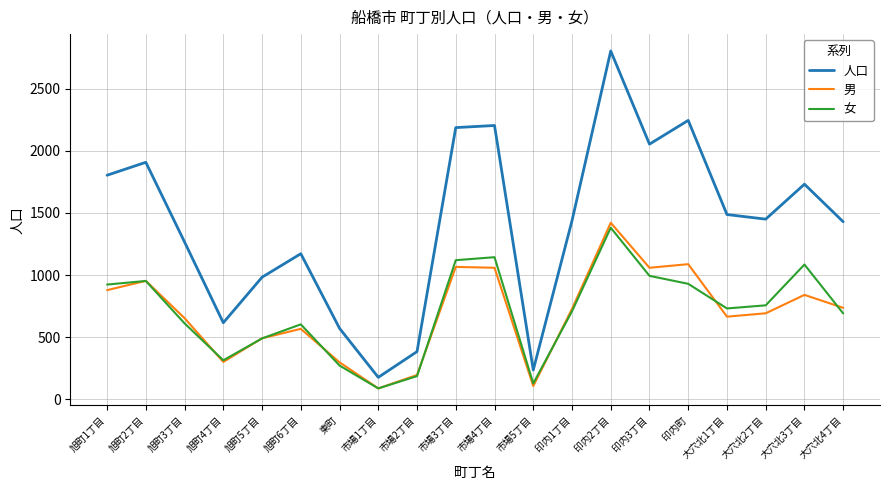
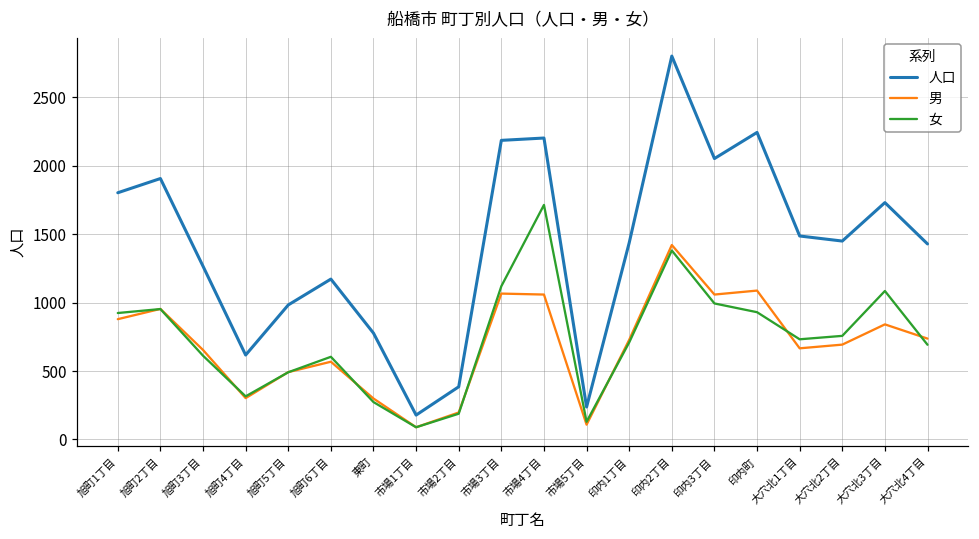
  {
    "人口": {
      "旭町1丁目": 1800,
      "旭町2丁目": 1910,
      "旭町3丁目": 1270,
      "旭町4丁目": 620,
      "旭町5丁目": 980,
      "旭町6丁目": 1170,
-     "東町": 570,
+     "東町": 780,
      "市場1丁目": 180,
      "市場2丁目": 390,
      "市場3丁目": 2190,
      "市場4丁目": 2200,
      "市場5丁目": 240,
      "印内1丁目": 1440,
      "印内2丁目": 2800,
      "印内3丁目": 2050,
      "印内町": 2240,
      "大穴北1丁目": 1490,
      "大穴北2丁目": 1450,
      "大穴北3丁目": 1730,
      "大穴北4丁目": 1430
    },
    "男": {
      "旭町1丁目": 880,
      "旭町3丁目": 650,
      "旭町6丁目": 570,
      "東町": 300,
      "市場3丁目": 1070,
      "市場4丁目": 1060,
      "市場5丁目": 110,
      "印内2丁目": 1420,
      "印内3丁目": 1060,
      "印内町": 1090,
      "大穴北1丁目": 670,
      "大穴北2丁目": 690,
      "大穴北3丁目": 840,
      "大穴北4丁目": 740
    },
    "女": {
      "旭町1丁目": 920,
      "旭町3丁目": 610,
      "旭町6丁目": 600,
      "東町": 270,
      "市場3丁目": 1120,
-     "市場4丁目": 1140,
+     "市場4丁目": 1710,
      "市場5丁目": 130,
      "印内2丁目": 1380,
      "印内3丁目": 990,
      "印内町": 930,
      "大穴北1丁目": 730,
      "大穴北2丁目": 760,
      "大穴北3丁目": 1090,
      "大穴北4丁目": 690
    }
  }
